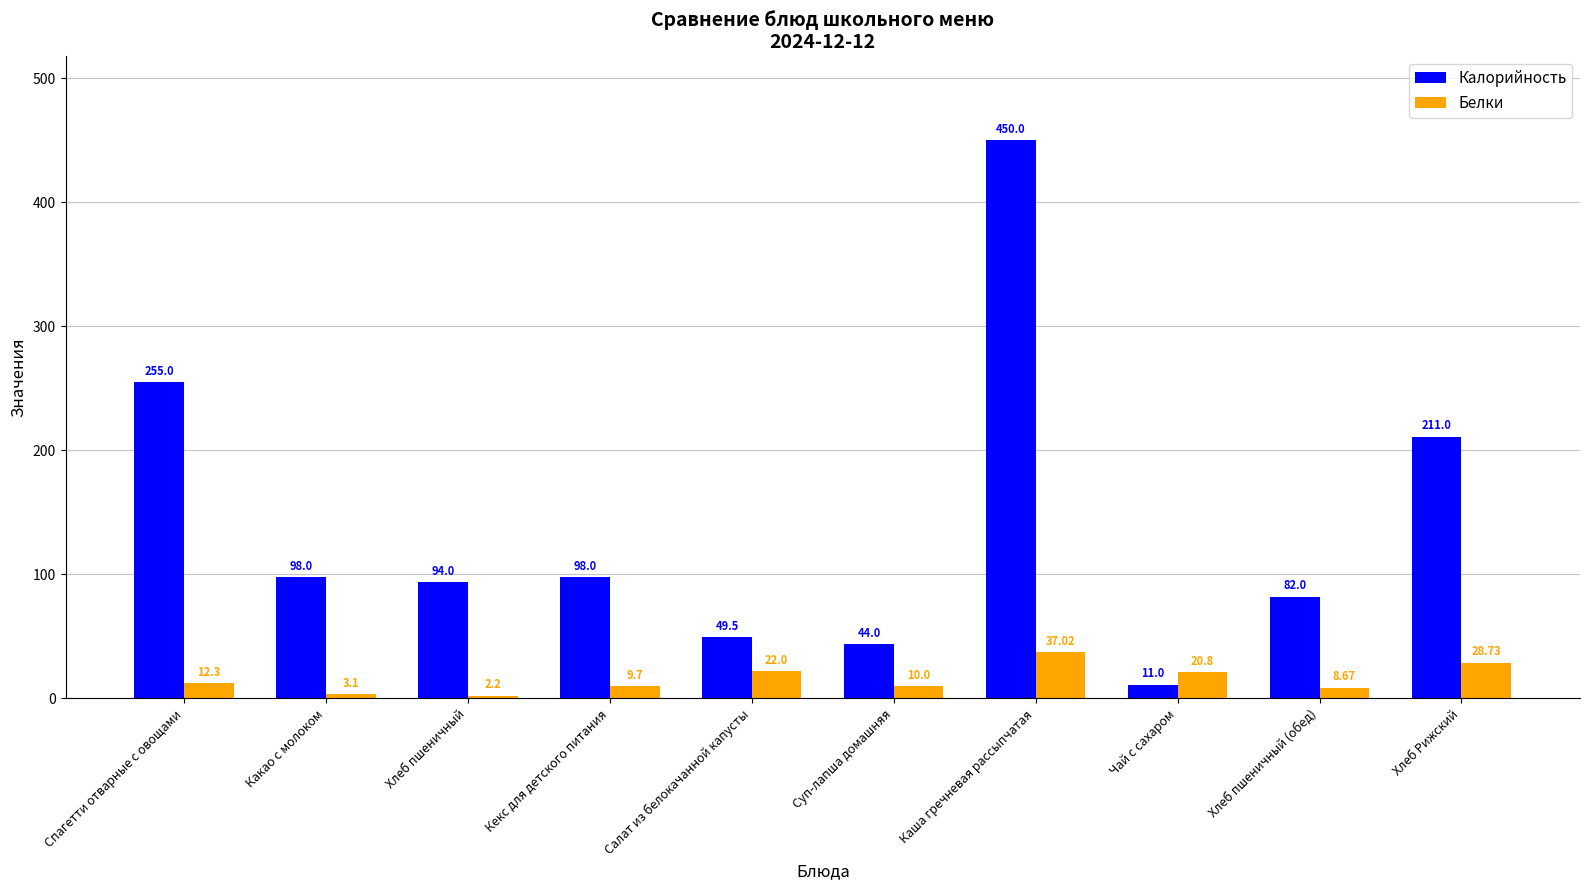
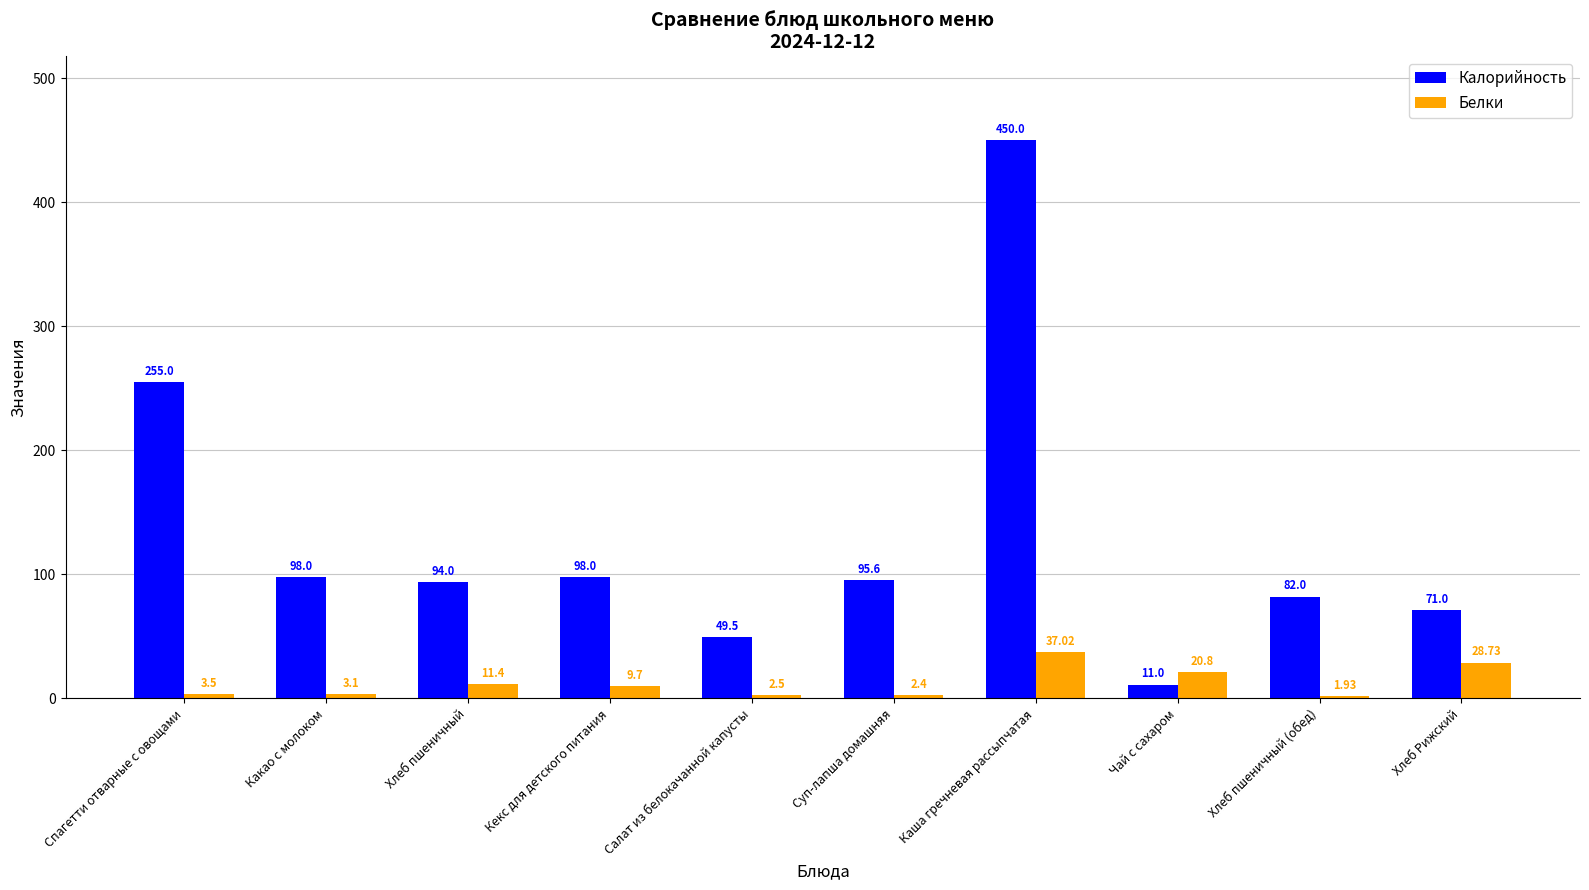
  {
    "Калорийность": {
      "Спагетти отварные с овощами": 255.0,
      "Какао с молоком": 98.0,
      "Хлеб пшеничный": 94.0,
      "Кекс для детского питания": 98.0,
      "Салат из белокачанной капусты": 49.5,
-     "Суп-лапша домашняя": 44.0,
+     "Суп-лапша домашняя": 95.6,
      "Каша гречневая рассыпчатая": 450.0,
      "Чай с сахаром": 11.0,
      "Хлеб пшеничный (обед)": 82.0,
-     "Хлеб Рижский": 211.0
+     "Хлеб Рижский": 71.0
    },
    "Белки": {
-     "Спагетти отварные с овощами": 12.3,
+     "Спагетти отварные с овощами": 3.5,
      "Какао с молоком": 3.1,
-     "Хлеб пшеничный": 2.2,
+     "Хлеб пшеничный": 11.4,
      "Кекс для детского питания": 9.7,
-     "Салат из белокачанной капусты": 22.0,
-     "Суп-лапша домашняя": 10.0,
+     "Салат из белокачанной капусты": 2.5,
+     "Суп-лапша домашняя": 2.4,
      "Каша гречневая рассыпчатая": 37.02,
      "Чай с сахаром": 20.8,
-     "Хлеб пшеничный (обед)": 8.67,
+     "Хлеб пшеничный (обед)": 1.93,
      "Хлеб Рижский": 28.73
    }
  }
